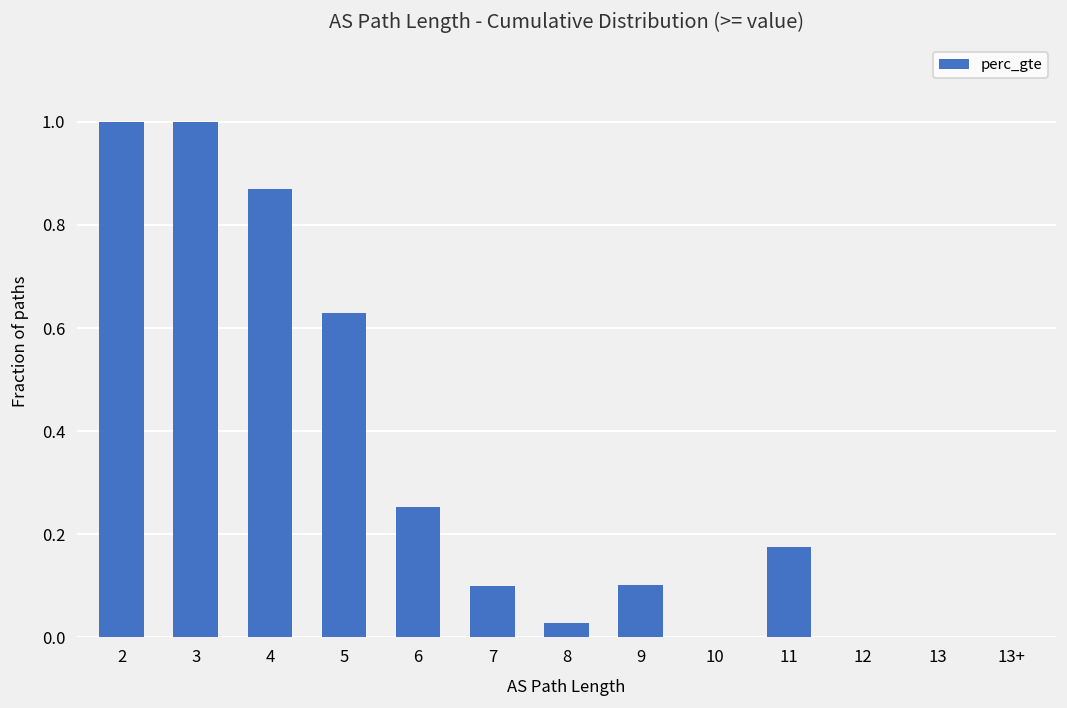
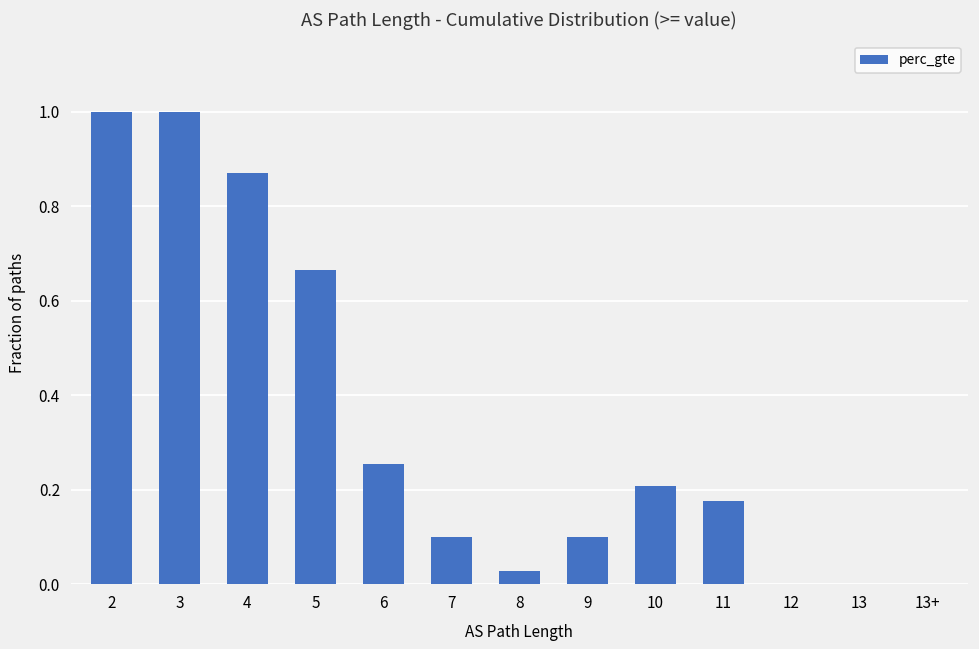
  {
    "2": 1.00,
    "3": 1.00,
    "4": 0.87,
-   "5": 0.63,
+   "5": 0.67,
    "6": 0.25,
    "7": 0.10,
    "8": 0.03,
    "9": 0.10,
-   "10": 0.00,
+   "10": 0.21,
    "11": 0.18,
    "13+": 0.00
  }
